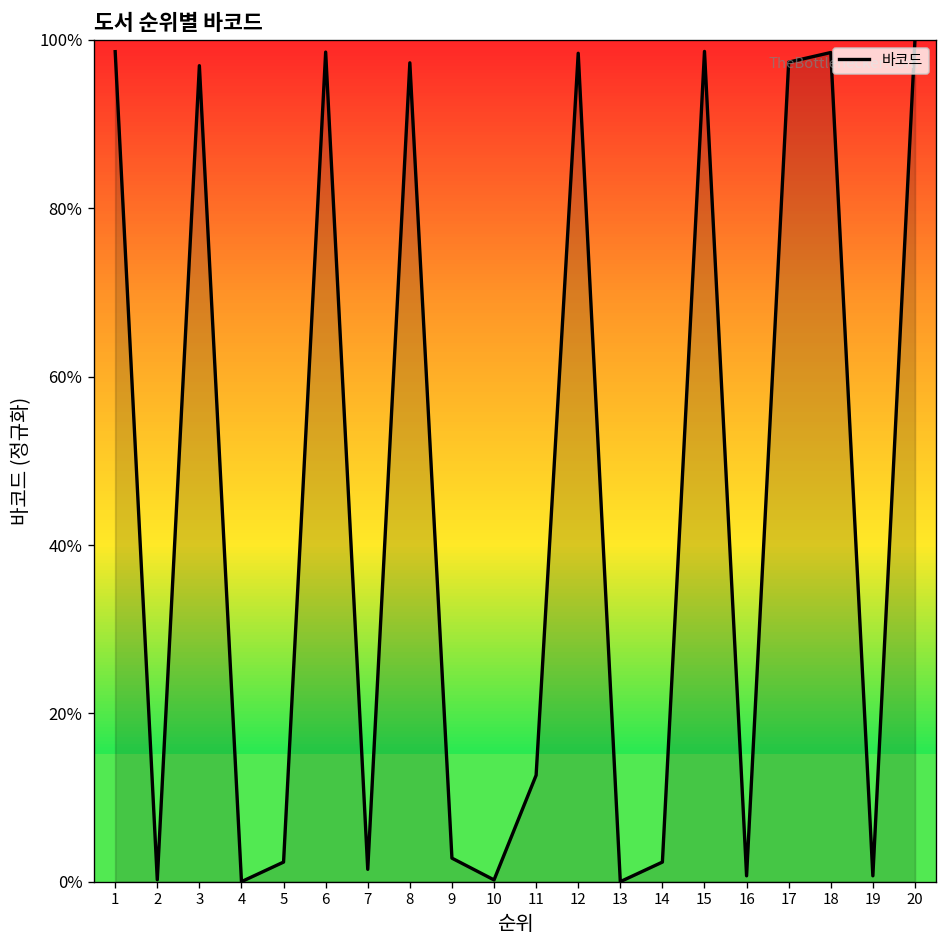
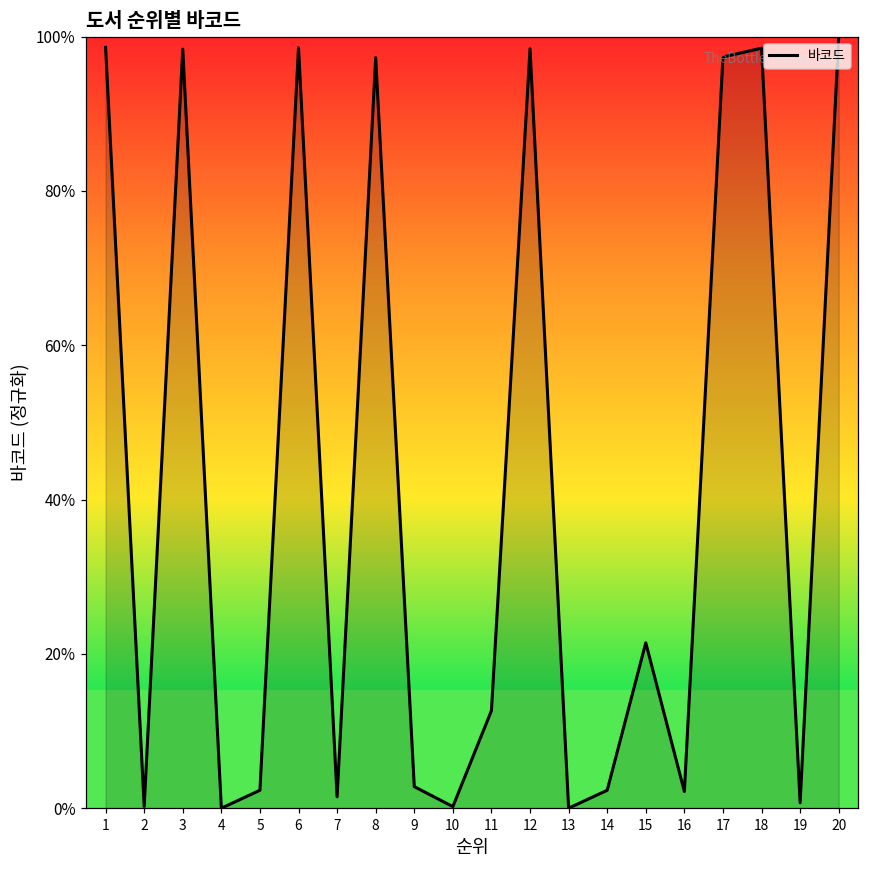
  {
    "1": "99%",
    "2": "0%",
-   "3": "97%",
+   "3": "98%",
    "4": "0%",
    "5": "2%",
    "6": "99%",
    "7": "1%",
    "8": "97%",
    "9": "3%",
    "10": "0%",
    "11": "13%",
    "12": "98%",
    "13": "0%",
    "14": "2%",
-   "15": "99%",
-   "16": "1%",
+   "15": "21%",
+   "16": "2%",
    "17": "97%",
    "18": "99%",
    "19": "1%",
    "20": "100%"
  }
